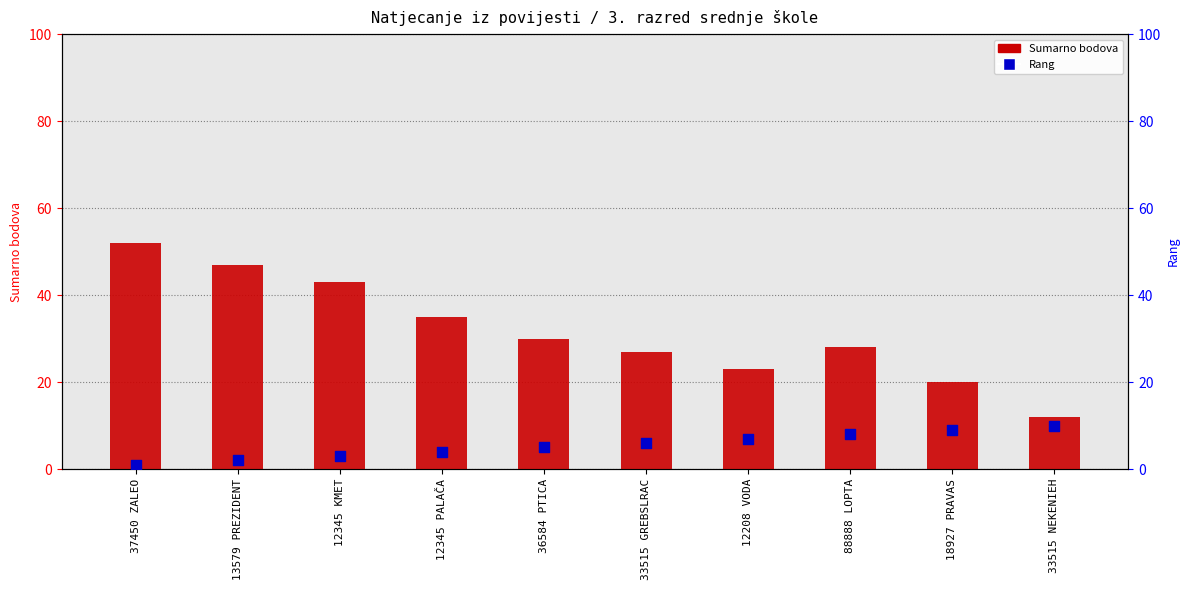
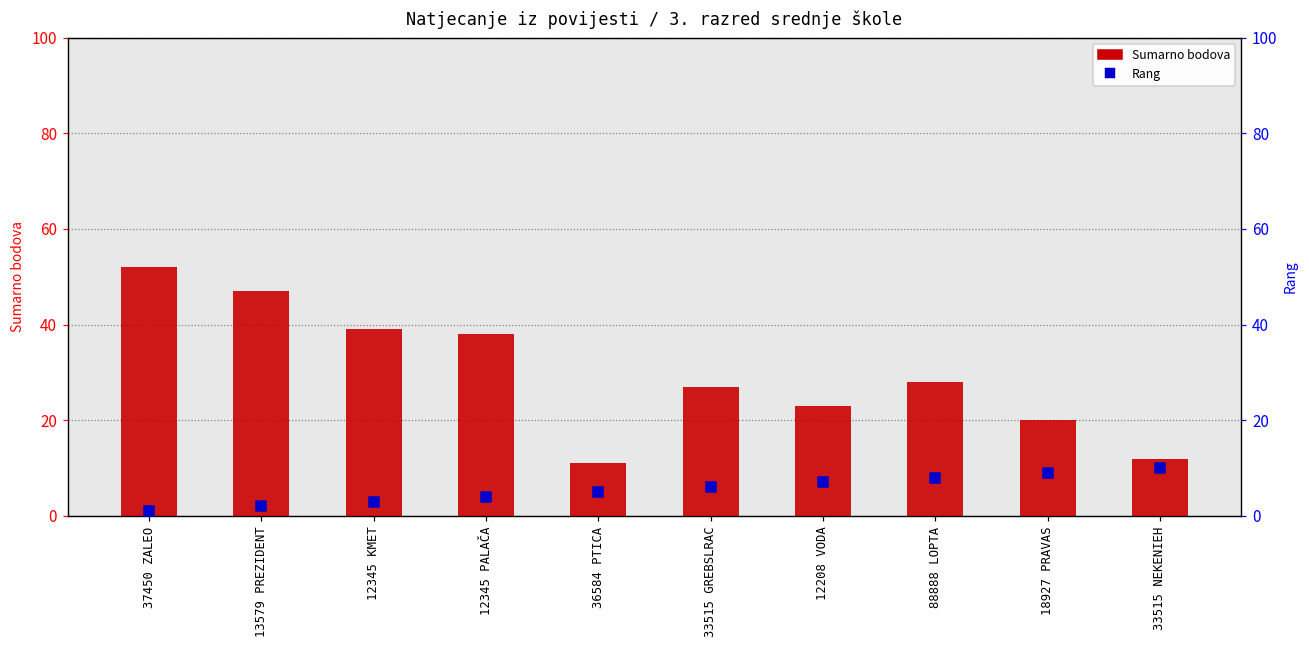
  {
    "Sumarno bodova": {
      "37450 ZALEO": 52,
      "13579 PREZIDENT": 47,
-     "12345 KMET": 43,
-     "12345 PALAČA": 35,
-     "36584 PTICA": 30,
+     "12345 KMET": 39,
+     "12345 PALAČA": 38,
+     "36584 PTICA": 11,
      "33515 GREBSLRAC": 27,
      "12208 VODA": 23,
      "88888 LOPTA": 28,
      "18927 PRAVAS": 20,
      "33515 NEKENIEH": 12
    }
  }
